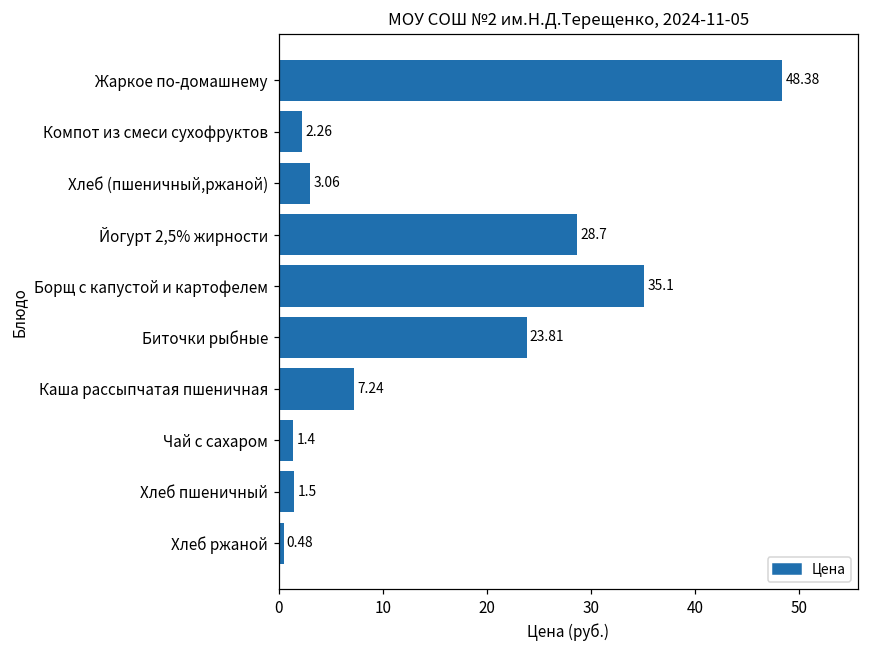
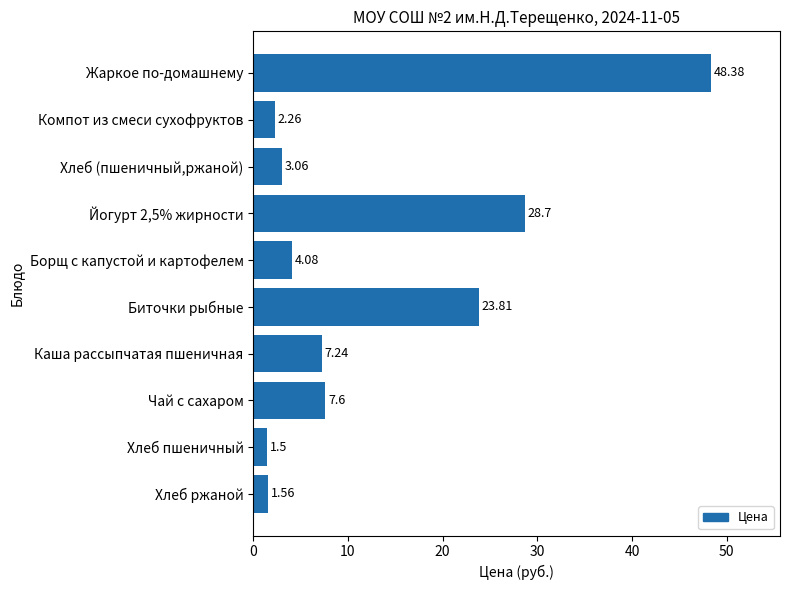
  {
    "Жаркое по-домашнему": 48.38,
    "Компот из смеси сухофруктов": 2.26,
    "Хлеб (пшеничный,ржаной)": 3.06,
    "Йогурт 2,5% жирности": 28.7,
-   "Борщ с капустой и картофелем": 35.1,
+   "Борщ с капустой и картофелем": 4.08,
    "Биточки рыбные": 23.81,
    "Каша рассыпчатая пшеничная": 7.24,
-   "Чай с сахаром": 1.4,
+   "Чай с сахаром": 7.6,
    "Хлеб пшеничный": 1.5,
-   "Хлеб ржаной": 0.48
+   "Хлеб ржаной": 1.56
  }
